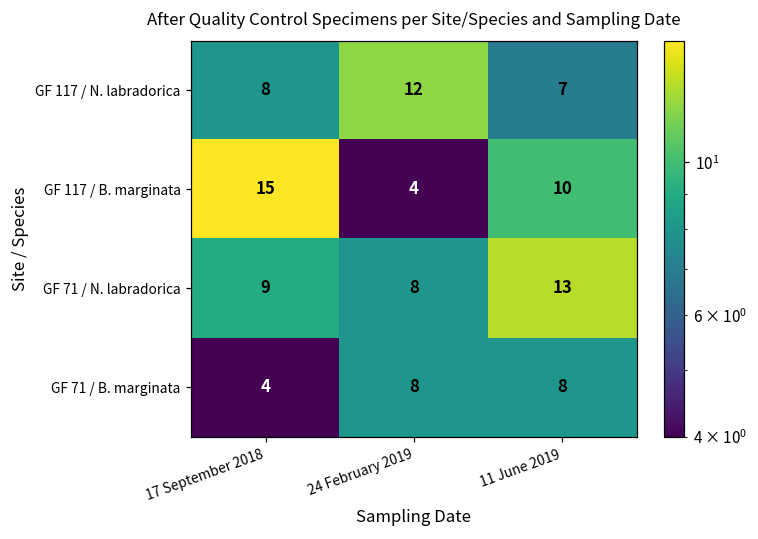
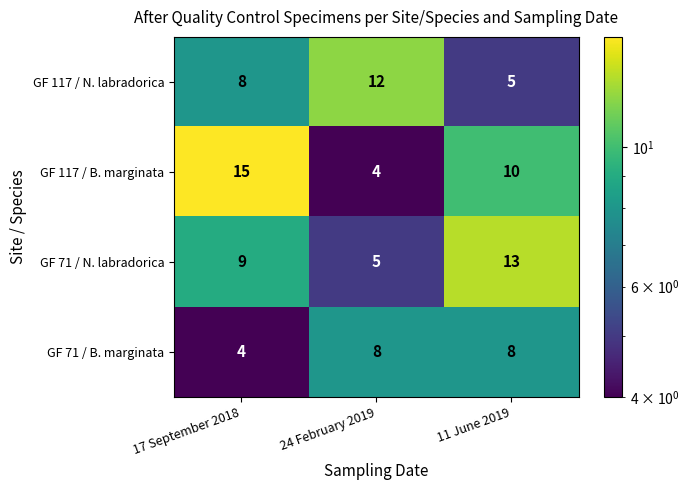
  {
    "GF 117 / N. labradorica": {
      "17 September 2018": 8,
      "24 February 2019": 12,
-     "11 June 2019": 7
+     "11 June 2019": 5
    },
    "GF 117 / B. marginata": {
      "17 September 2018": 15,
      "24 February 2019": 4,
      "11 June 2019": 10
    },
    "GF 71 / N. labradorica": {
      "17 September 2018": 9,
-     "24 February 2019": 8,
+     "24 February 2019": 5,
      "11 June 2019": 13
    },
    "GF 71 / B. marginata": {
      "17 September 2018": 4,
      "24 February 2019": 8,
      "11 June 2019": 8
    }
  }
